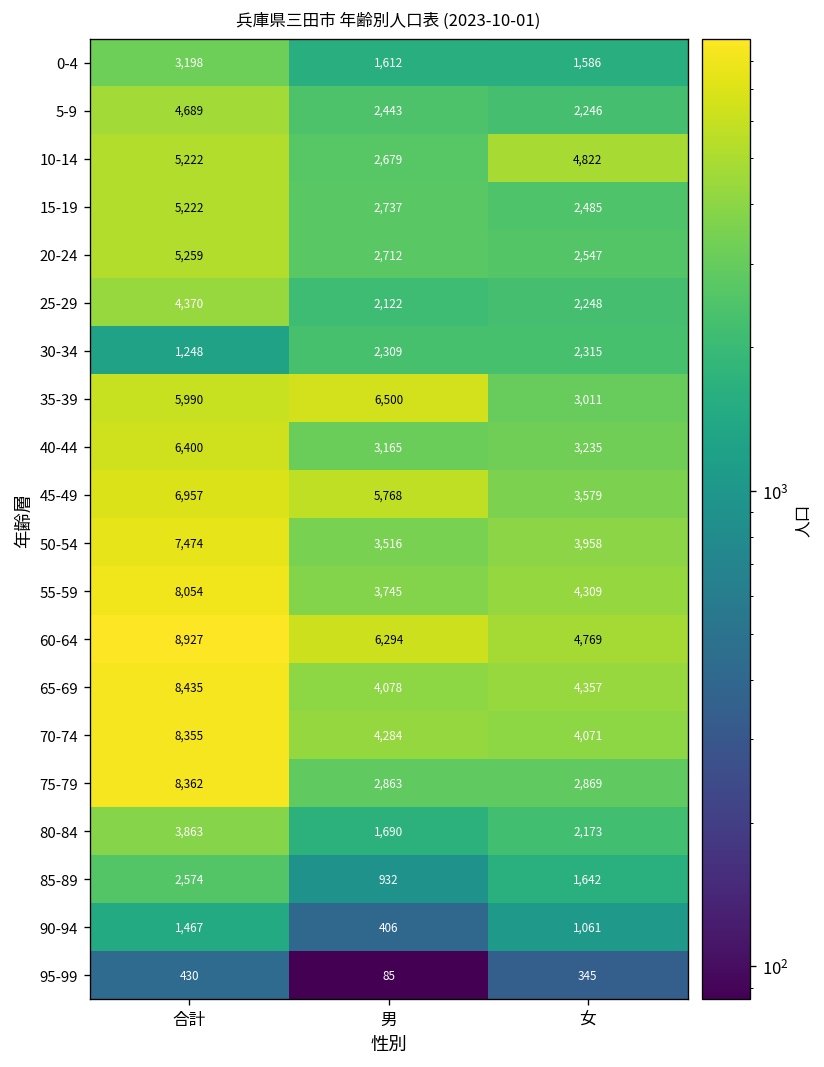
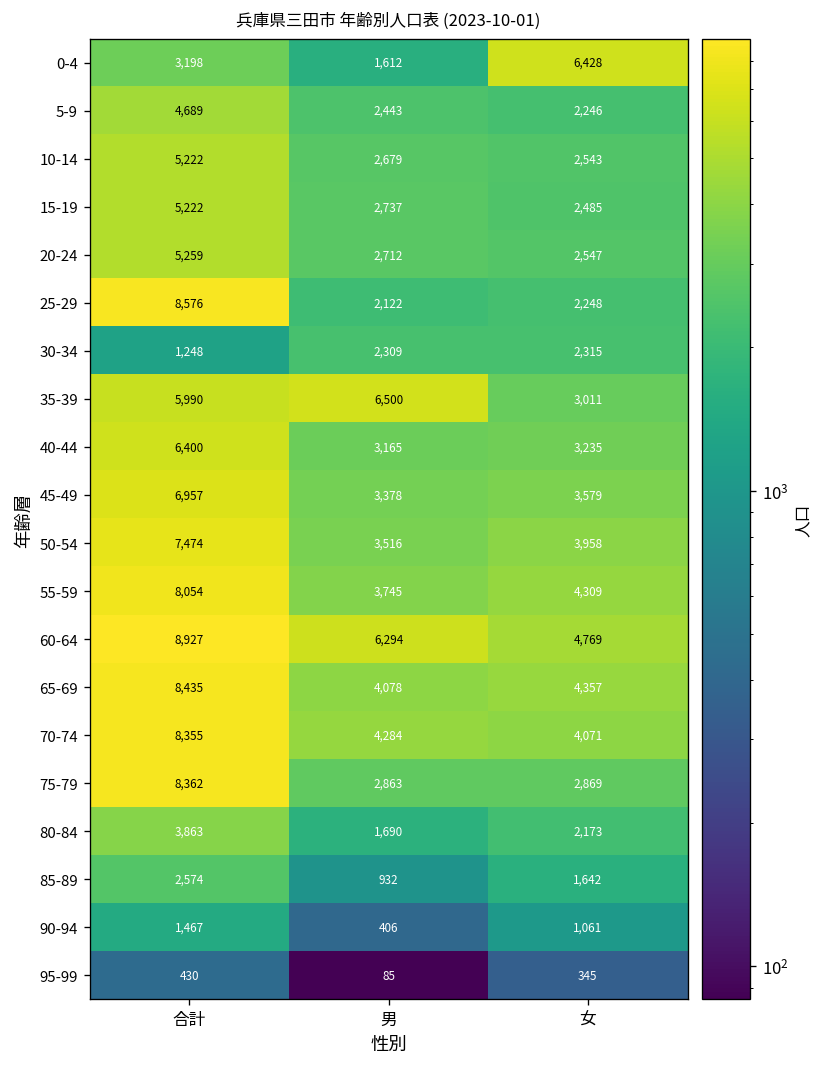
  {
    "0-4": {
      "合計": "3,198",
      "男": "1,612",
-     "女": "1,586"
+     "女": "6,428"
    },
    "5-9": {
      "合計": "4,689",
      "男": "2,443",
      "女": "2,246"
    },
    "10-14": {
      "合計": "5,222",
      "男": "2,679",
-     "女": "4,822"
+     "女": "2,543"
    },
    "15-19": {
      "合計": "5,222",
      "男": "2,737",
      "女": "2,485"
    },
    "20-24": {
      "合計": "5,259",
      "男": "2,712",
      "女": "2,547"
    },
    "25-29": {
-     "合計": "4,370",
+     "合計": "8,576",
      "男": "2,122",
      "女": "2,248"
    },
    "30-34": {
      "合計": "1,248",
      "男": "2,309",
      "女": "2,315"
    },
    "35-39": {
      "合計": "5,990",
      "男": "6,500",
      "女": "3,011"
    },
    "40-44": {
      "合計": "6,400",
      "男": "3,165",
      "女": "3,235"
    },
    "45-49": {
      "合計": "6,957",
-     "男": "5,768",
+     "男": "3,378",
      "女": "3,579"
    },
    "50-54": {
      "合計": "7,474",
      "男": "3,516",
      "女": "3,958"
    },
    "55-59": {
      "合計": "8,054",
      "男": "3,745",
      "女": "4,309"
    },
    "60-64": {
      "合計": "8,927",
      "男": "6,294",
      "女": "4,769"
    },
    "65-69": {
      "合計": "8,435",
      "男": "4,078",
      "女": "4,357"
    },
    "70-74": {
      "合計": "8,355",
      "男": "4,284",
      "女": "4,071"
    },
    "75-79": {
      "合計": "8,362",
      "男": "2,863",
      "女": "2,869"
    },
    "80-84": {
      "合計": "3,863",
      "男": "1,690",
      "女": "2,173"
    },
    "85-89": {
      "合計": "2,574",
      "男": "932",
      "女": "1,642"
    },
    "90-94": {
      "合計": "1,467",
      "男": "406",
      "女": "1,061"
    },
    "95-99": {
      "合計": "430",
      "男": "85",
      "女": "345"
    }
  }
